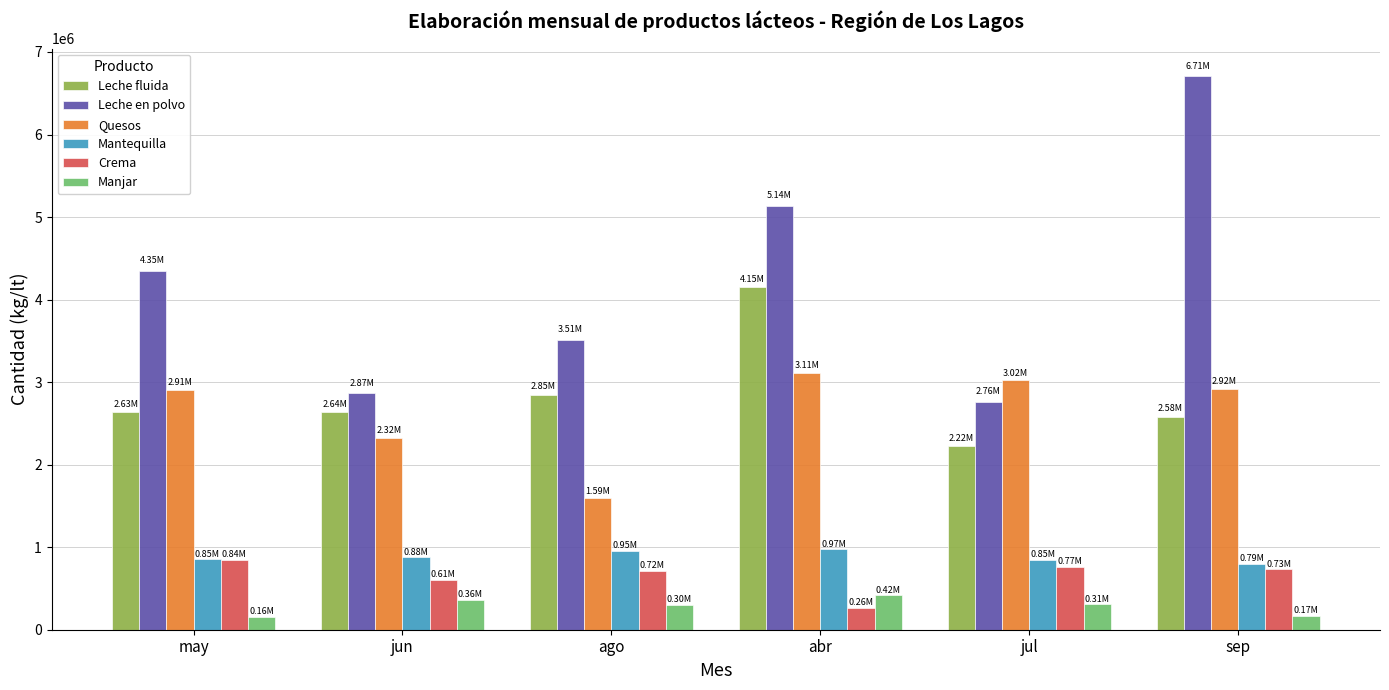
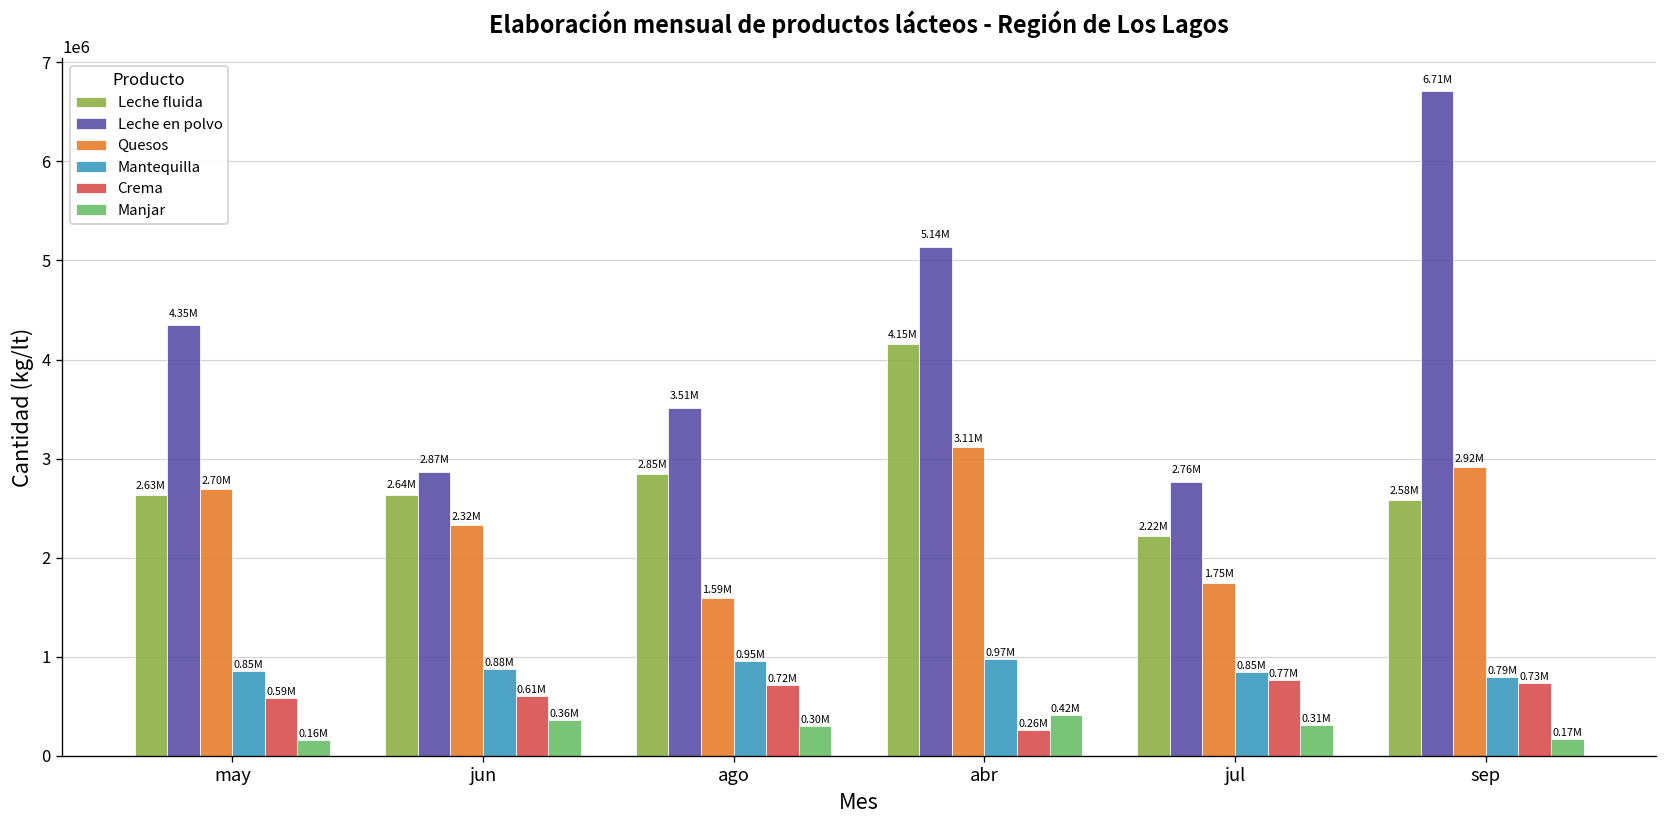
  {
    "Leche en polvo": {
      "may": "4.35M",
      "jun": "2.87M",
      "ago": "3.51M",
      "abr": "5.14M",
      "jul": "2.76M",
      "sep": "6.71M"
    },
    "Quesos": {
-     "may": "2.91M",
+     "may": "2.70M",
      "jun": "2.32M",
      "ago": "1.59M",
      "abr": "3.11M",
-     "jul": "3.02M",
+     "jul": "1.75M",
      "sep": "2.92M"
    },
    "Mantequilla": {
      "may": "0.85M",
      "jun": "0.88M",
      "ago": "0.95M",
      "abr": "0.97M",
      "jul": "0.85M",
      "sep": "0.79M"
    },
    "Crema": {
-     "may": "0.84M",
+     "may": "0.59M",
      "jun": "0.61M",
      "ago": "0.72M",
      "abr": "0.26M",
      "jul": "0.77M",
      "sep": "0.73M"
    }
  }
